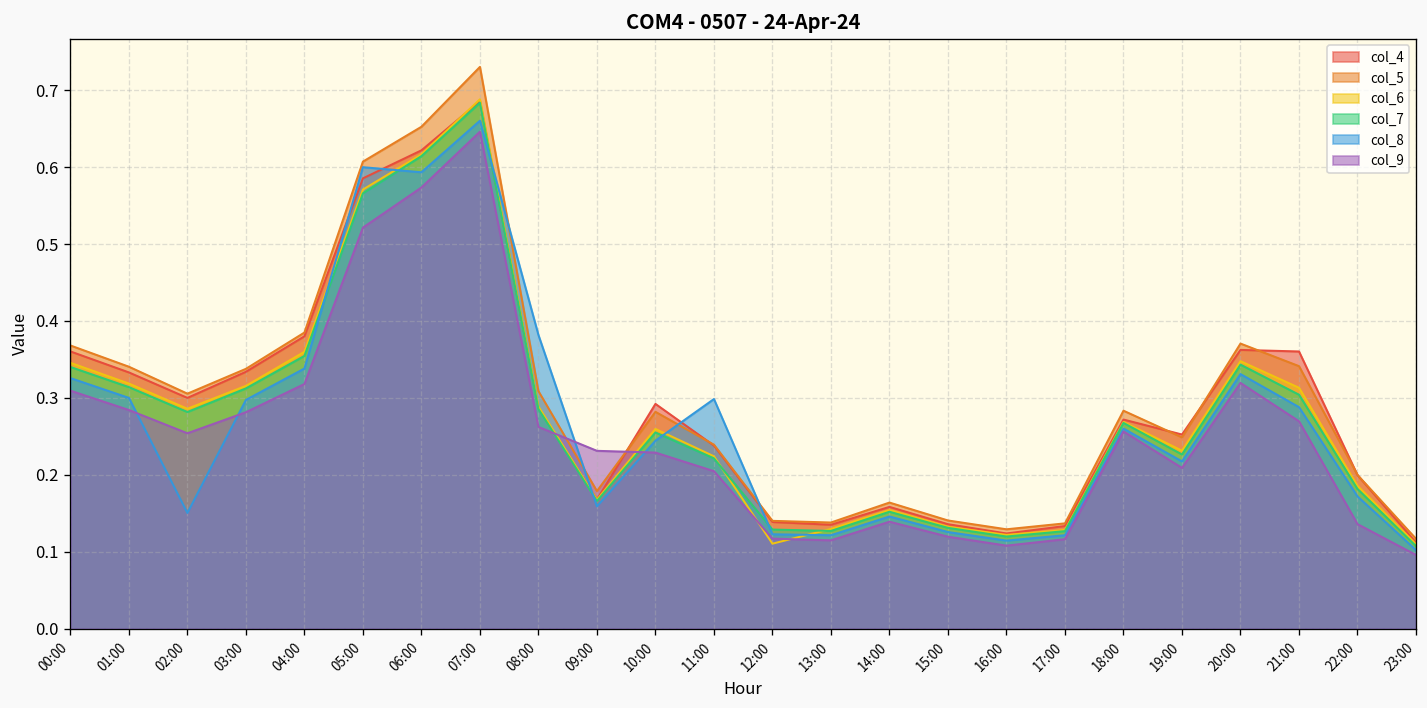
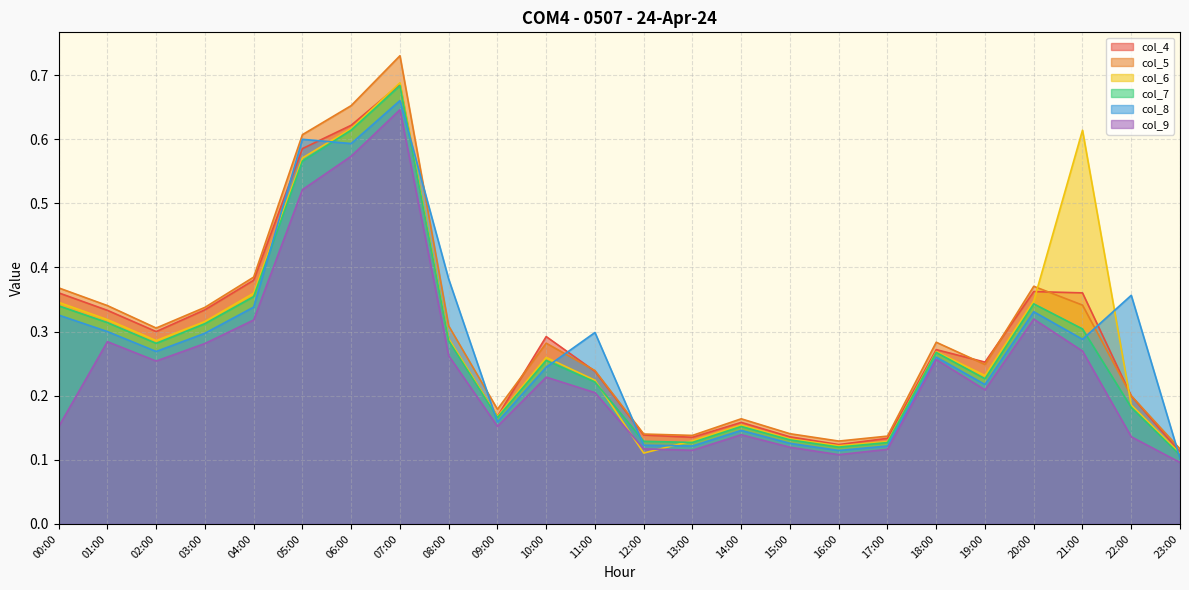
  {
    "col_6": {
      "00:00": 0.35,
      "01:00": 0.32,
      "02:00": 0.29,
      "04:00": 0.36,
      "05:00": 0.57,
      "10:00": 0.26,
      "12:00": 0.11,
      "19:00": 0.23,
      "20:00": 0.35,
-     "21:00": 0.31
+     "21:00": 0.61
    },
    "col_7": {
      "00:00": 0.34,
      "01:00": 0.31,
      "02:00": 0.28,
      "04:00": 0.35,
      "05:00": 0.57,
      "10:00": 0.26,
      "12:00": 0.13,
      "19:00": 0.23,
      "20:00": 0.34,
      "21:00": 0.30
    },
    "col_8": {
      "00:00": 0.33,
      "01:00": 0.30,
-     "02:00": 0.15,
+     "02:00": 0.27,
      "03:00": 0.30,
      "04:00": 0.34,
      "05:00": 0.60,
      "06:00": 0.59,
      "07:00": 0.66,
      "08:00": 0.38,
      "09:00": 0.16,
      "10:00": 0.24,
      "11:00": 0.30,
      "12:00": 0.12,
      "13:00": 0.12,
      "14:00": 0.15,
      "15:00": 0.13,
      "16:00": 0.11,
      "17:00": 0.12,
      "19:00": 0.22,
      "20:00": 0.33,
      "21:00": 0.29,
-     "22:00": 0.17,
+     "22:00": 0.36,
      "23:00": 0.10
    },
    "col_9": {
-     "00:00": 0.31,
+     "00:00": 0.15,
      "01:00": 0.28,
      "02:00": 0.25,
      "03:00": 0.28,
      "04:00": 0.32,
      "05:00": 0.52,
      "06:00": 0.57,
      "07:00": 0.65,
      "08:00": 0.26,
-     "09:00": 0.23,
+     "09:00": 0.15,
      "10:00": 0.23,
      "11:00": 0.20,
      "12:00": 0.12,
      "13:00": 0.11,
      "14:00": 0.14,
      "15:00": 0.12,
      "16:00": 0.11,
      "17:00": 0.12,
      "19:00": 0.21,
      "20:00": 0.32,
      "21:00": 0.27,
      "22:00": 0.14,
      "23:00": 0.10
    }
  }
